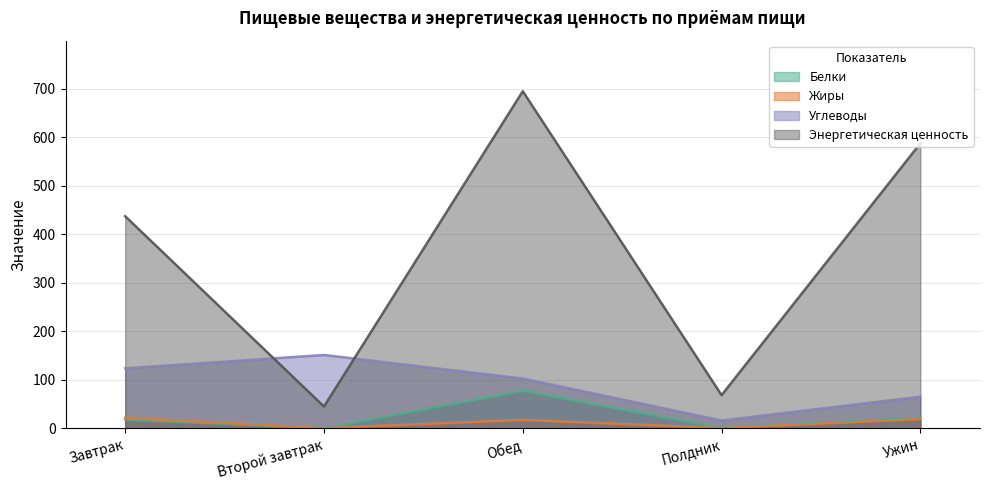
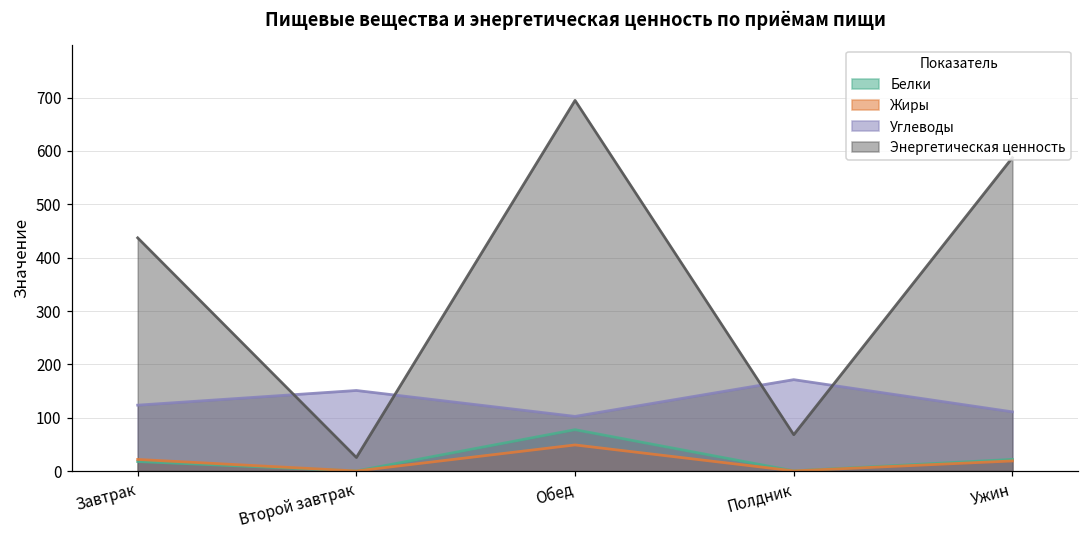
  {
    "Белки": {
      "Обед": 80
    },
    "Жиры": {
-     "Обед": 20
+     "Обед": 50
    },
    "Углеводы": {
      "Завтрак": 120,
      "Второй завтрак": 150,
      "Обед": 100,
-     "Полдник": 20,
-     "Ужин": 70
+     "Полдник": 170,
+     "Ужин": 110
    },
    "Энергетическая ценность": {
      "Завтрак": 440,
-     "Второй завтрак": 50,
+     "Второй завтрак": 30,
      "Обед": 690,
      "Полдник": 70
    }
  }
